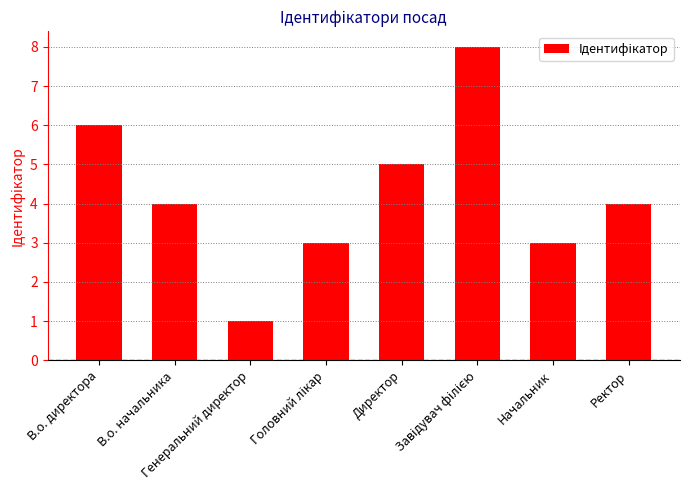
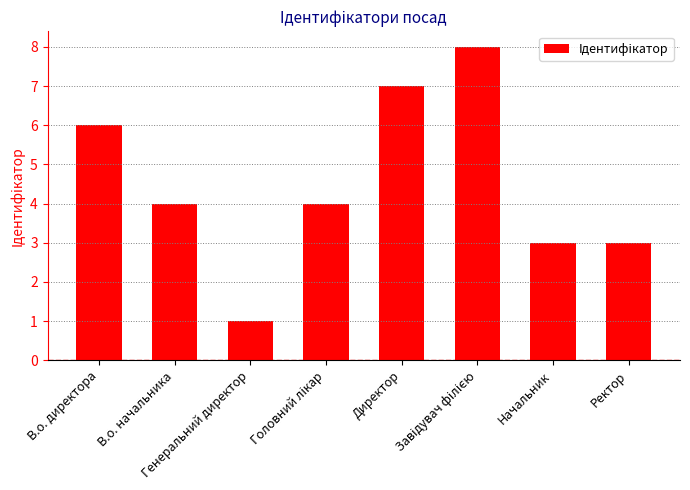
  {
    "В.о. директора": 6,
    "В.о. начальника": 4,
    "Генеральний директор": 1,
-   "Головний лікар": 3,
-   "Директор": 5,
+   "Головний лікар": 4,
+   "Директор": 7,
    "Завідувач філією": 8,
    "Начальник": 3,
-   "Ректор": 4
+   "Ректор": 3
  }
